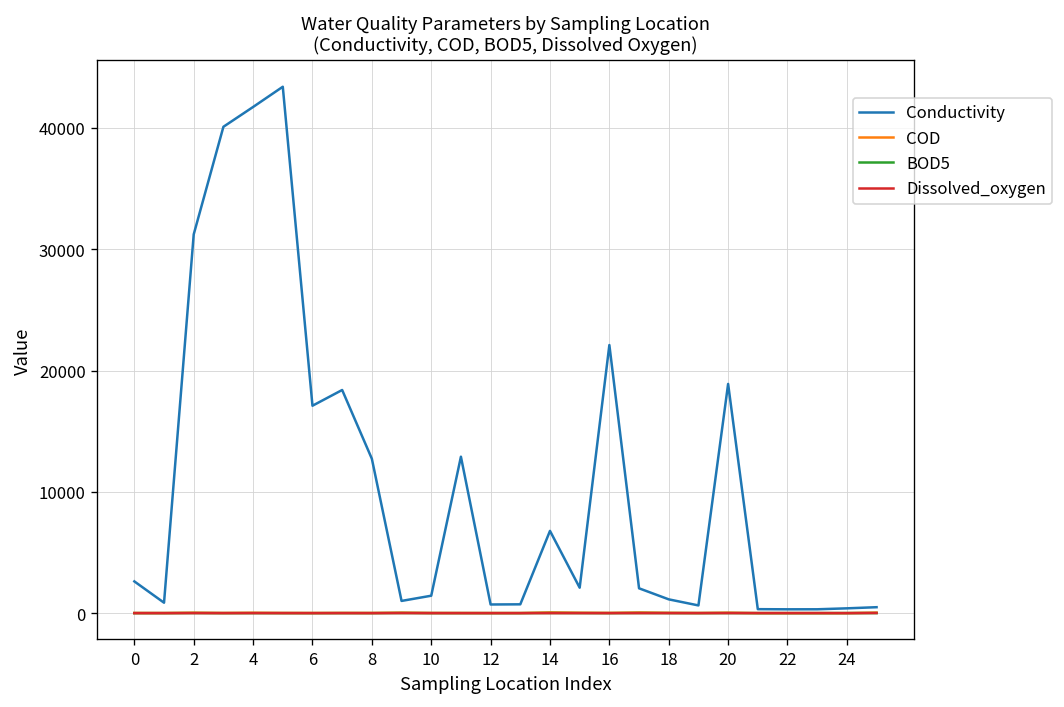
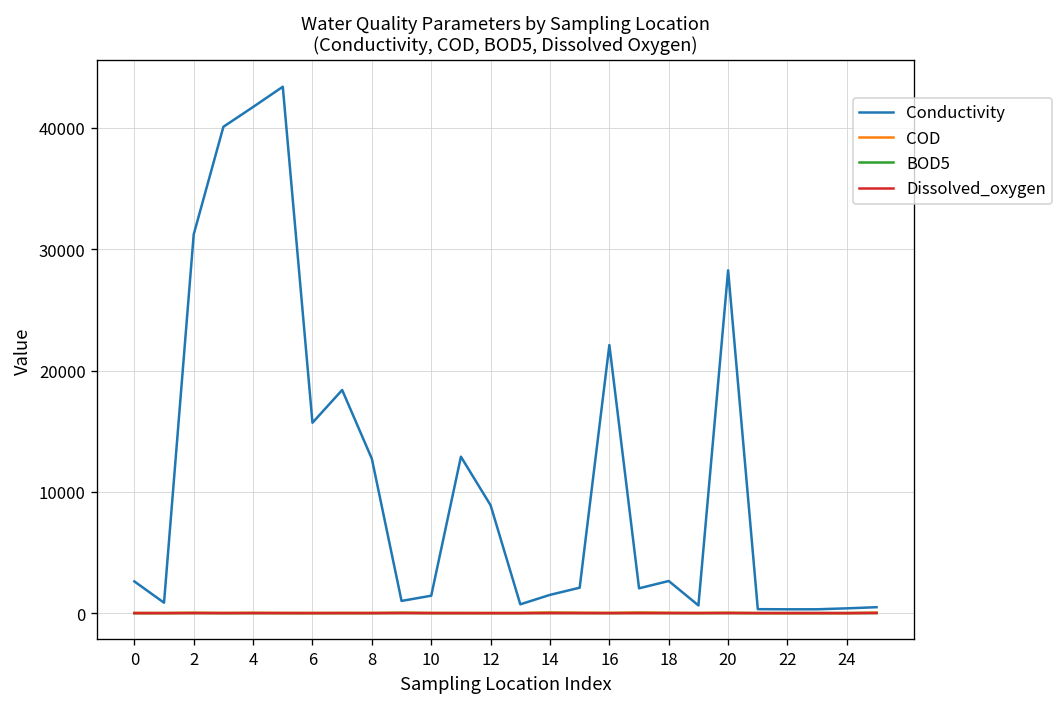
  {
    "Conductivity": {
      "0": 2600,
      "2": 31200,
      "4": 41700,
-     "6": 17100,
+     "6": 15700,
      "8": 12700,
      "10": 1400,
-     "12": 700,
-     "14": 6800,
+     "12": 8900,
+     "14": 1500,
      "16": 22100,
-     "18": 1100,
-     "20": 18900,
+     "18": 2700,
+     "20": 28300,
      "22": 300,
      "24": 400
    }
  }
